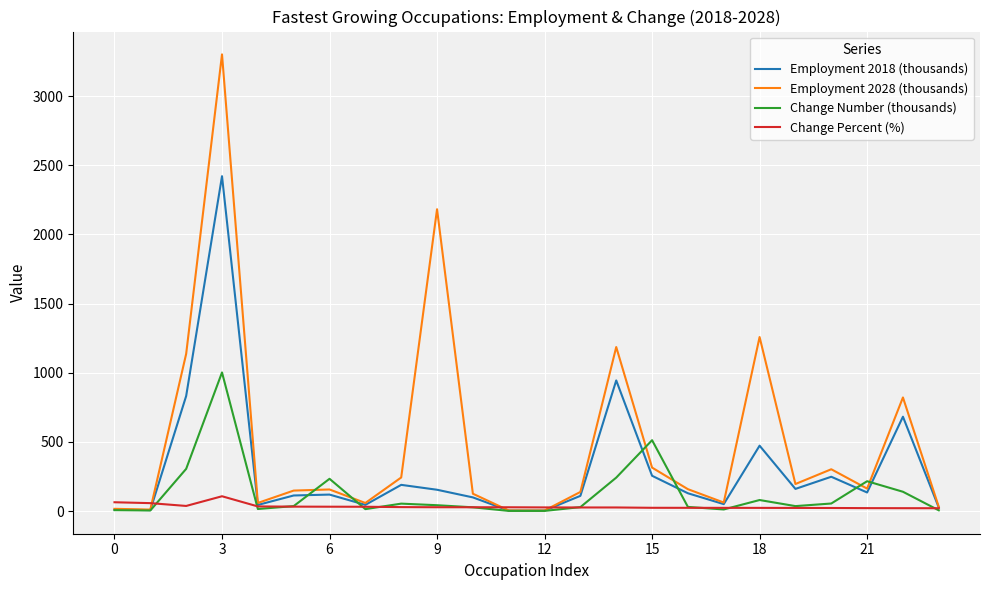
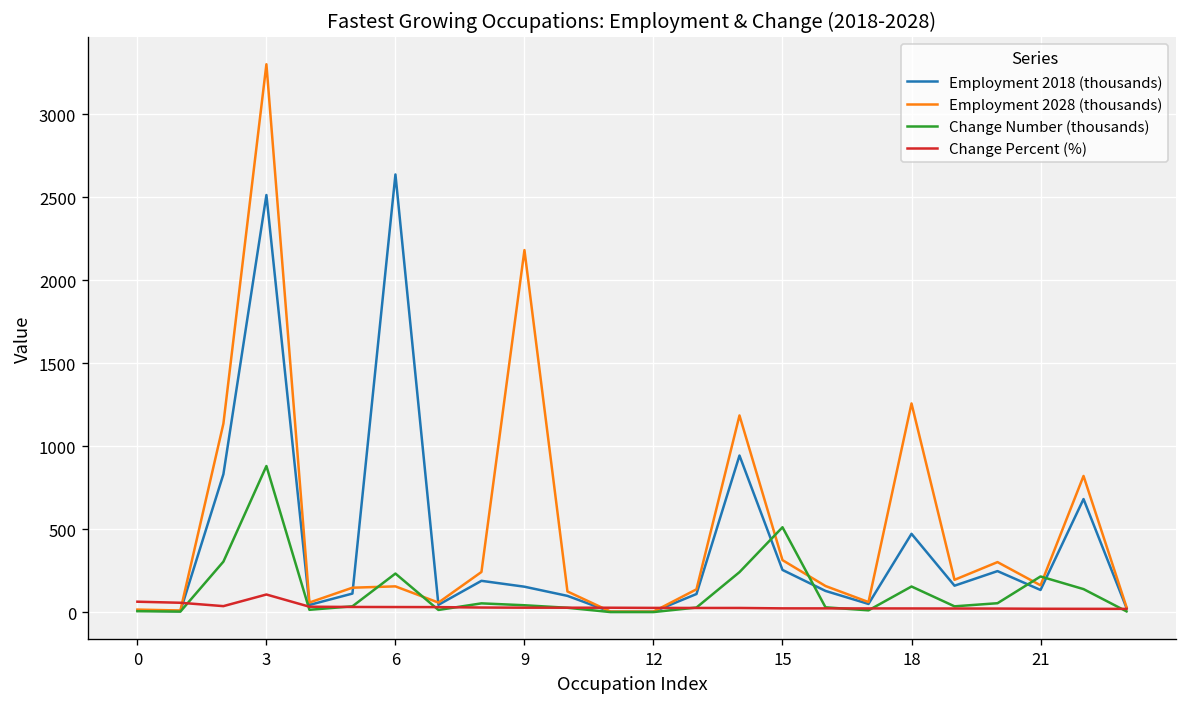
  {
    "Employment 2018 (thousands)": {
-     "3": 2420,
-     "6": 120,
+     "3": 2510,
+     "6": 2640,
      "9": 150,
      "15": 250,
      "18": 470,
      "21": 130
    },
    "Employment 2028 (thousands)": {
      "3": 3300,
      "6": 160,
      "9": 2180,
      "15": 310,
      "18": 1260,
      "21": 160
    },
    "Change Number (thousands)": {
-     "3": 1000,
+     "3": 880,
      "6": 230,
      "15": 510,
-     "18": 80,
+     "18": 150,
      "21": 220
    },
    "Change Percent (%)": {
      "0": 60,
      "3": 110,
      "6": 30,
      "12": 30,
      "15": 20,
      "18": 20,
      "21": 20
    }
  }
